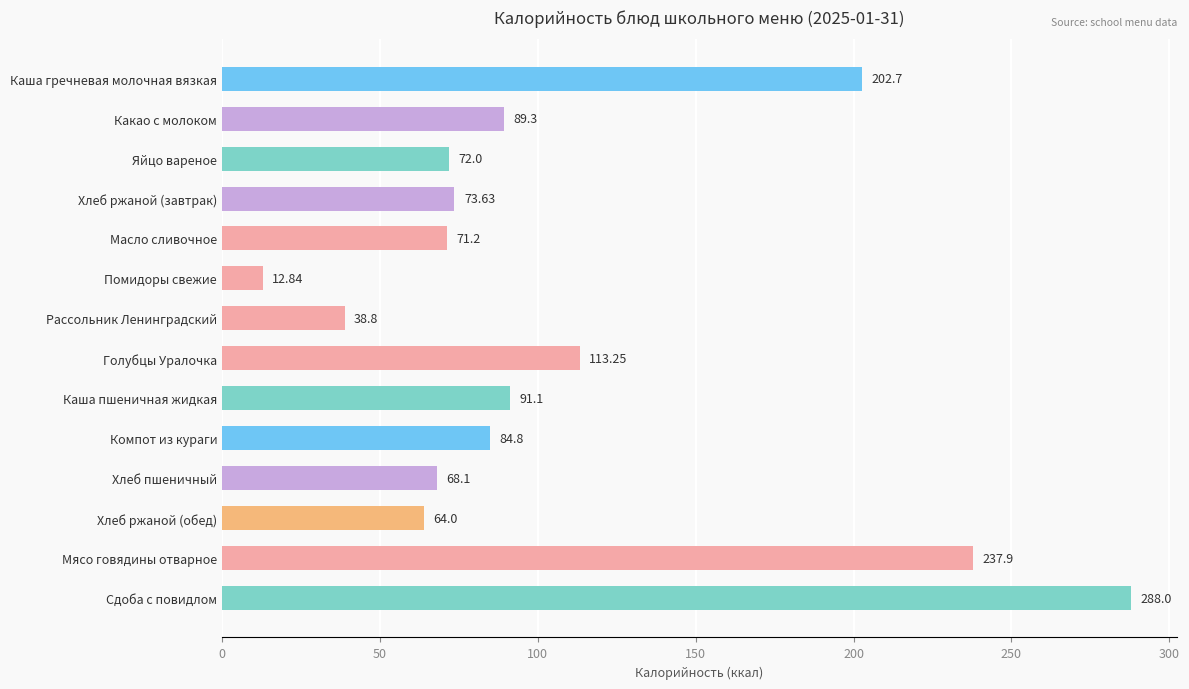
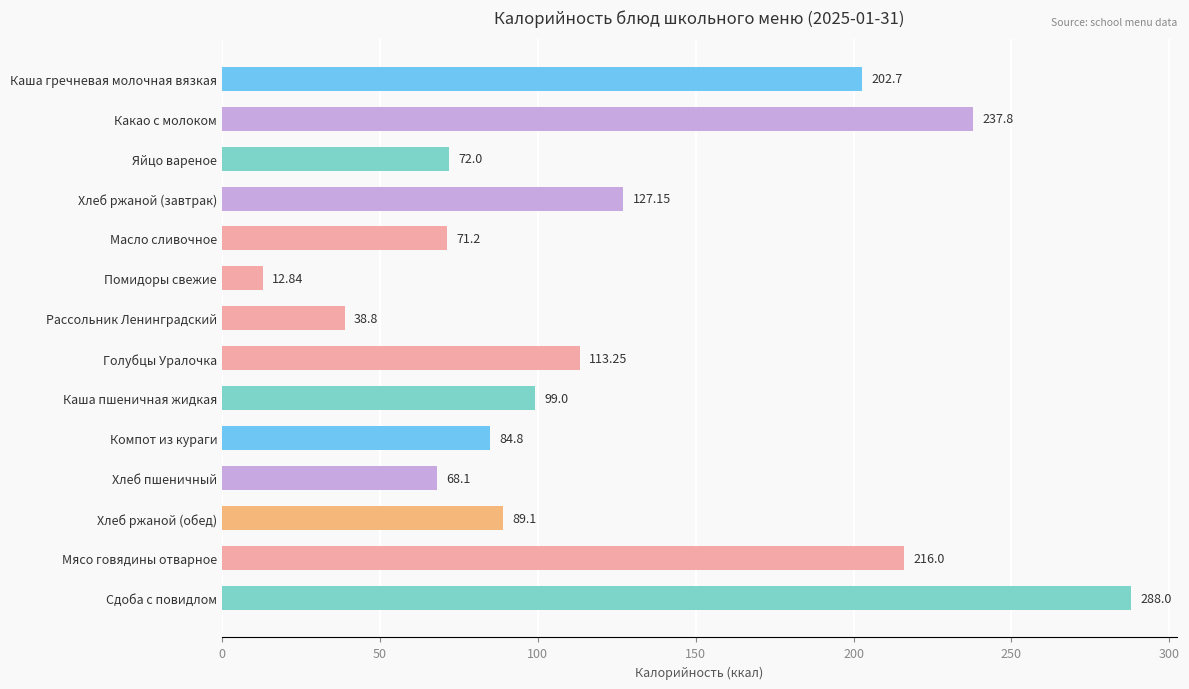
  {
    "Каша гречневая молочная вязкая": 202.7,
-   "Какао с молоком": 89.3,
+   "Какао с молоком": 237.8,
    "Яйцо вареное": 72.0,
-   "Хлеб ржаной (завтрак)": 73.63,
+   "Хлеб ржаной (завтрак)": 127.15,
    "Масло сливочное": 71.2,
    "Помидоры свежие": 12.84,
    "Рассольник Ленинградский": 38.8,
    "Голубцы Уралочка": 113.25,
-   "Каша пшеничная жидкая": 91.1,
+   "Каша пшеничная жидкая": 99.0,
    "Компот из кураги": 84.8,
    "Хлеб пшеничный": 68.1,
-   "Хлеб ржаной (обед)": 64.0,
-   "Мясо говядины отварное": 237.9,
+   "Хлеб ржаной (обед)": 89.1,
+   "Мясо говядины отварное": 216.0,
    "Сдоба с повидлом": 288.0
  }
